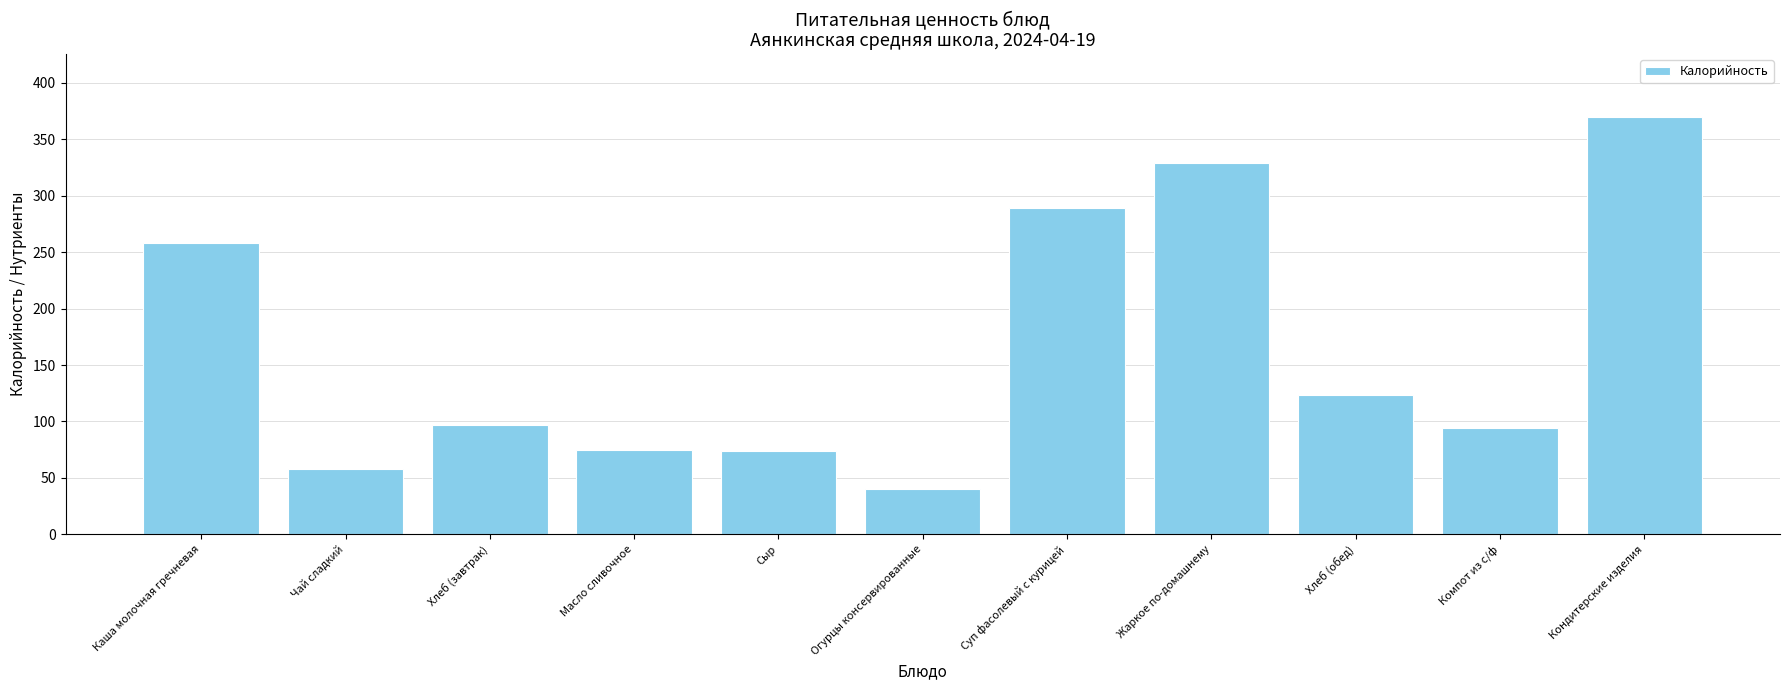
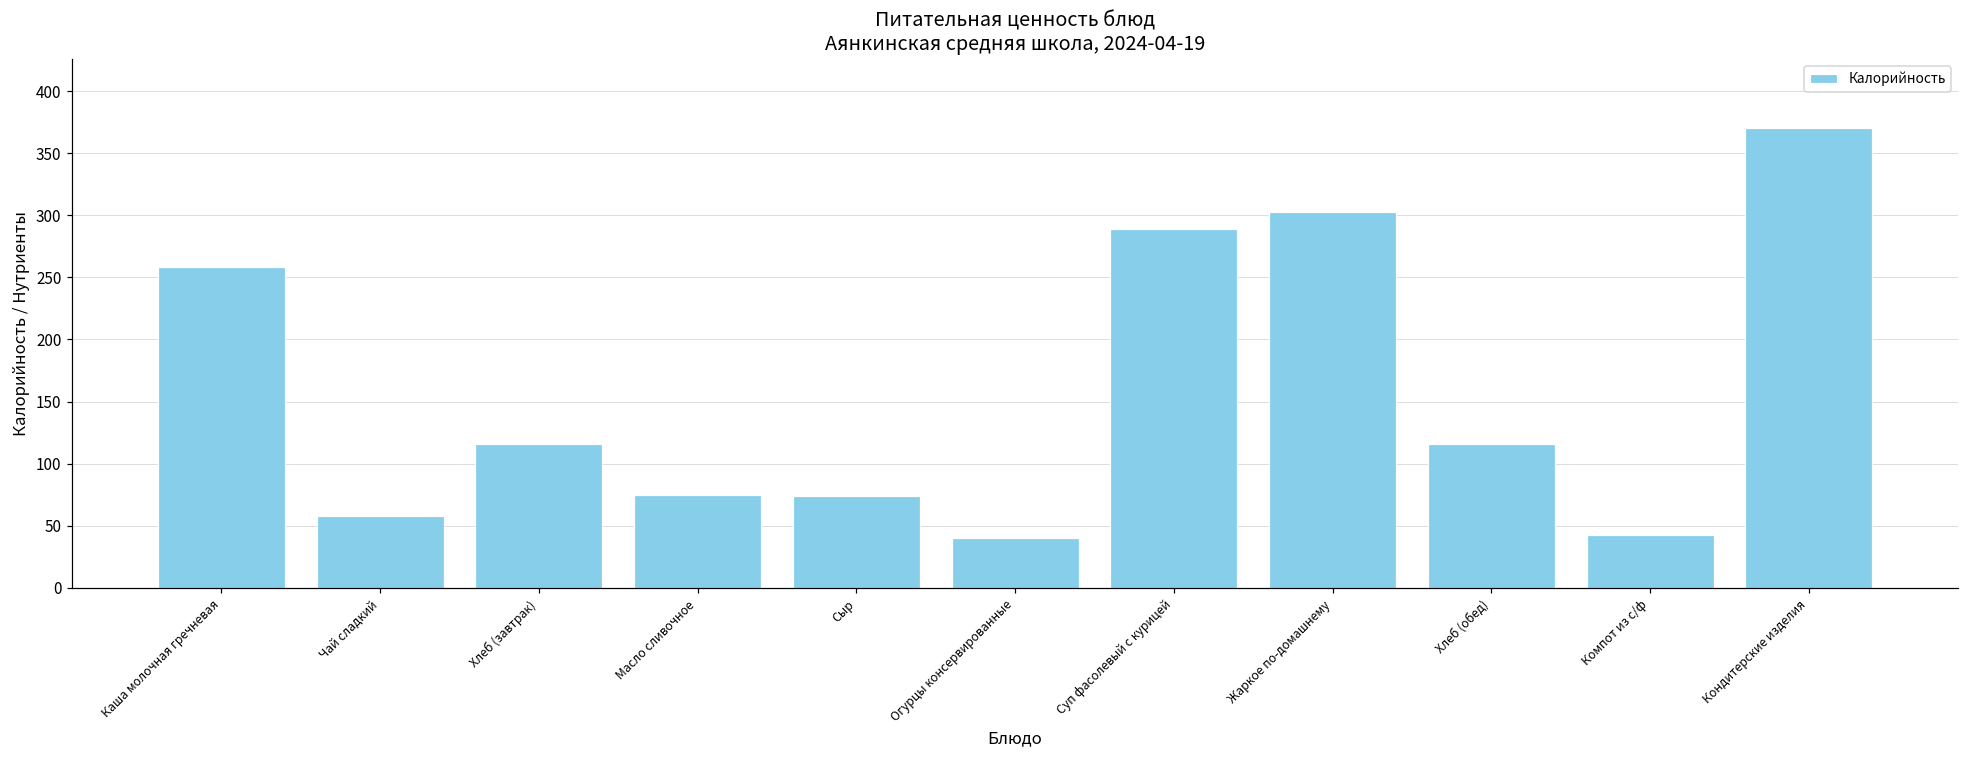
  {
    "Каша молочная гречневая": 258,
    "Чай сладкий": 58,
-   "Хлеб (завтрак)": 97,
+   "Хлеб (завтрак)": 116,
    "Масло сливочное": 75,
    "Сыр": 74,
    "Огурцы консервированные": 40,
    "Суп фасолевый с курицей": 289,
-   "Жаркое по-домашнему": 329,
-   "Хлеб (обед)": 124,
-   "Компот из с/ф": 94,
+   "Жаркое по-домашнему": 302,
+   "Хлеб (обед)": 116,
+   "Компот из с/ф": 43,
    "Кондитерские изделия": 370
  }
